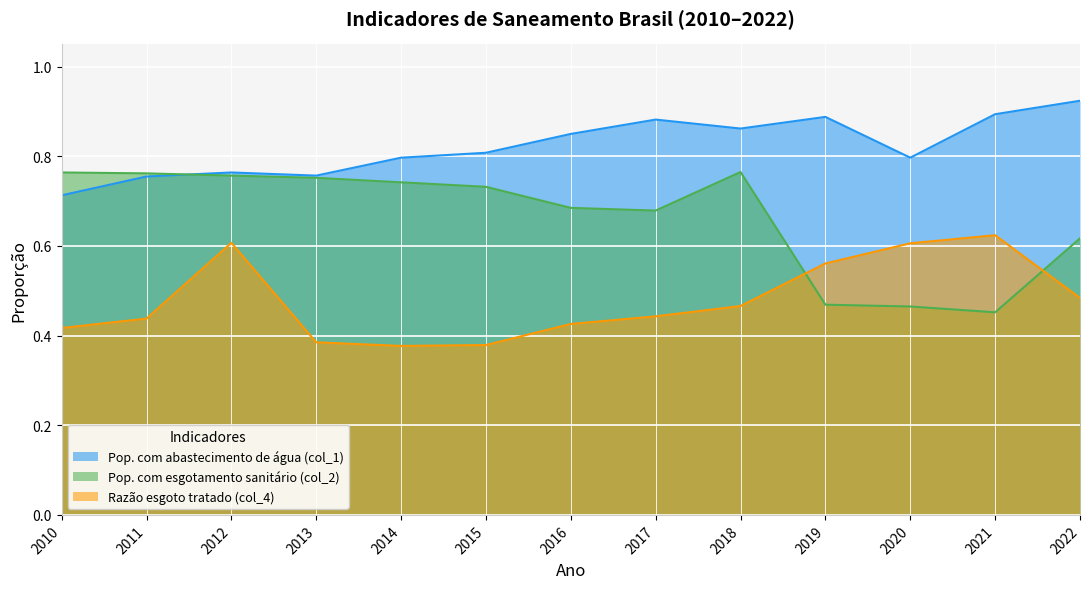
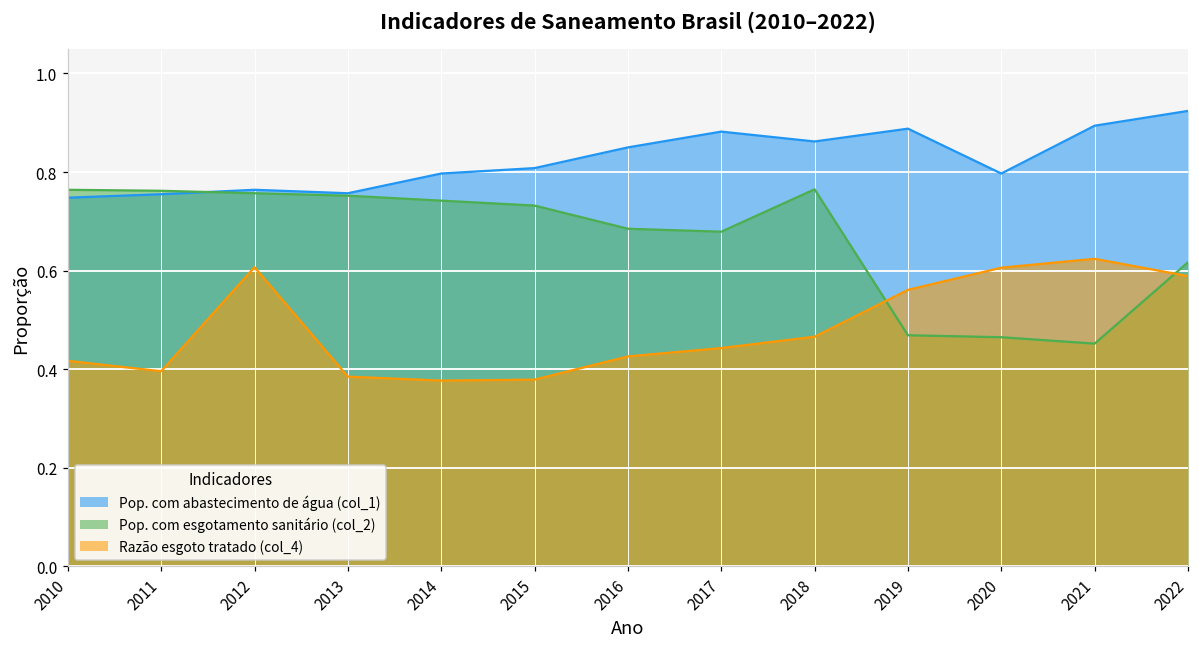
  {
    "Pop. com abastecimento de água (col_1)": {
-     "2010": 0.71,
+     "2010": 0.75,
      "2011": 0.76,
      "2012": 0.76,
      "2014": 0.80,
      "2015": 0.81,
      "2016": 0.85,
      "2017": 0.88,
      "2018": 0.86,
      "2019": 0.89,
      "2020": 0.80,
      "2021": 0.89,
      "2022": 0.92
    },
    "Pop. com esgotamento sanitário (col_2)": {
      "2010": 0.76,
      "2011": 0.76,
      "2012": 0.76,
      "2014": 0.74,
      "2015": 0.73,
      "2016": 0.69,
      "2017": 0.68,
      "2018": 0.77,
      "2019": 0.47,
      "2020": 0.47,
      "2021": 0.45,
      "2022": 0.62
    },
    "Razão esgoto tratado (col_4)": {
      "2010": 0.42,
-     "2011": 0.44,
+     "2011": 0.40,
      "2012": 0.61,
      "2013": 0.39,
      "2014": 0.38,
      "2015": 0.38,
      "2016": 0.43,
      "2017": 0.44,
      "2018": 0.47,
      "2019": 0.56,
      "2020": 0.61,
      "2021": 0.62,
-     "2022": 0.48
+     "2022": 0.59
    }
  }
